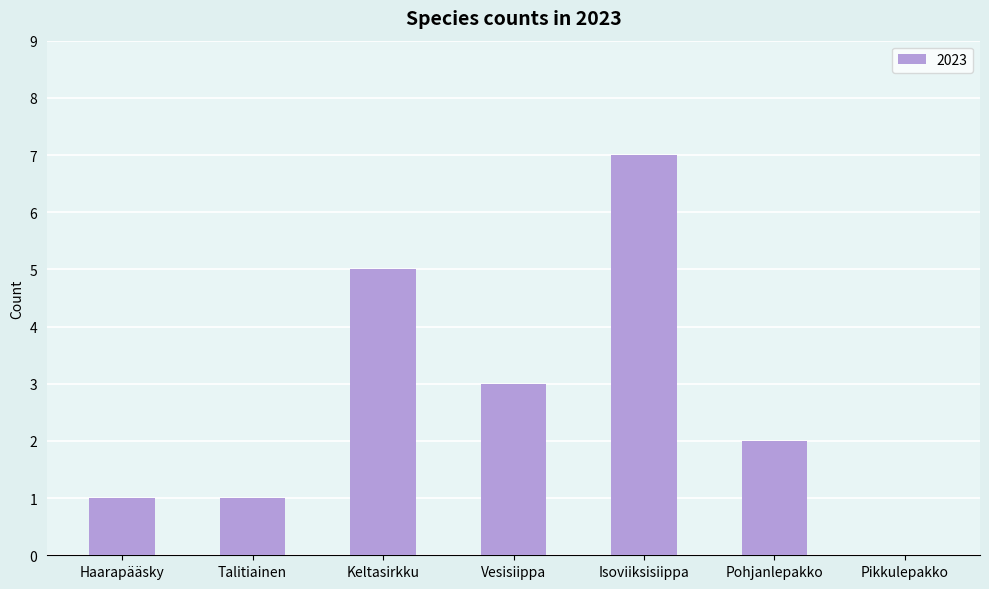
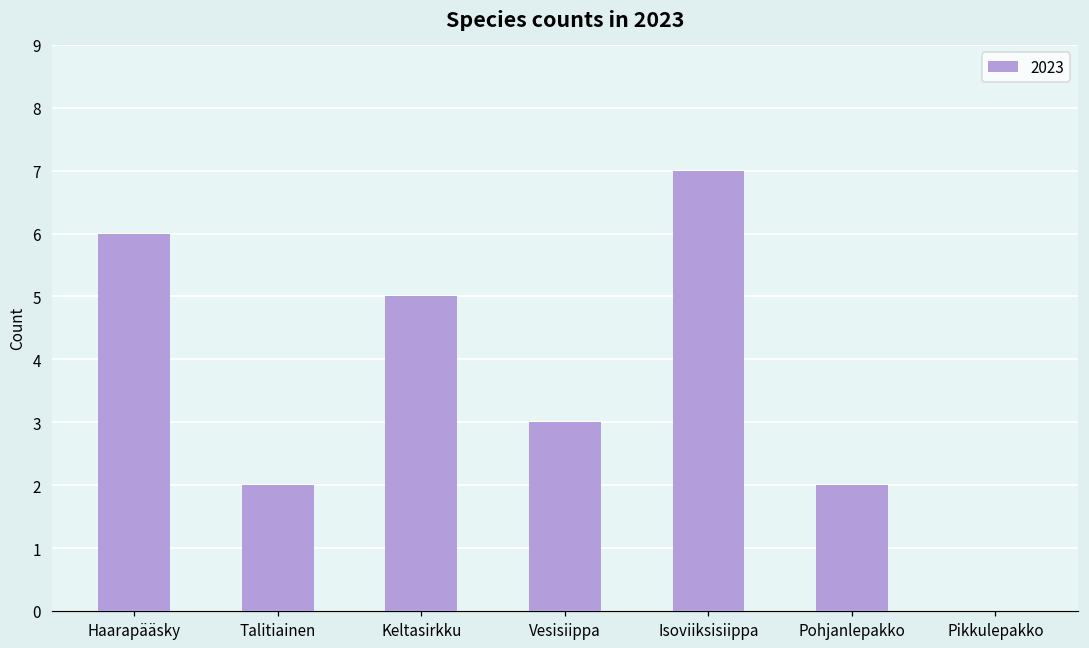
  {
-   "Haarapääsky": 1,
-   "Talitiainen": 1,
+   "Haarapääsky": 6,
+   "Talitiainen": 2,
    "Keltasirkku": 5,
    "Vesisiippa": 3,
    "Isoviiksisiippa": 7,
    "Pohjanlepakko": 2,
    "Pikkulepakko": 0
  }
